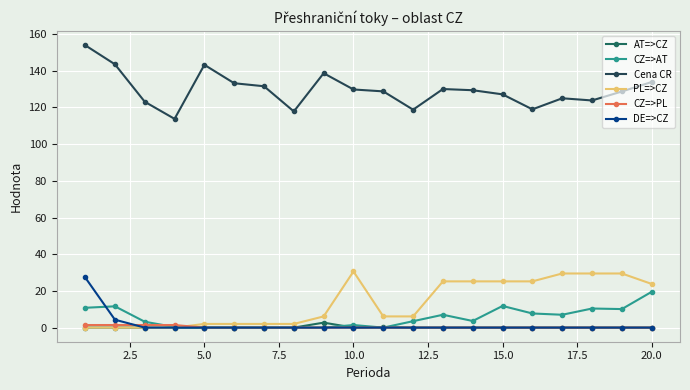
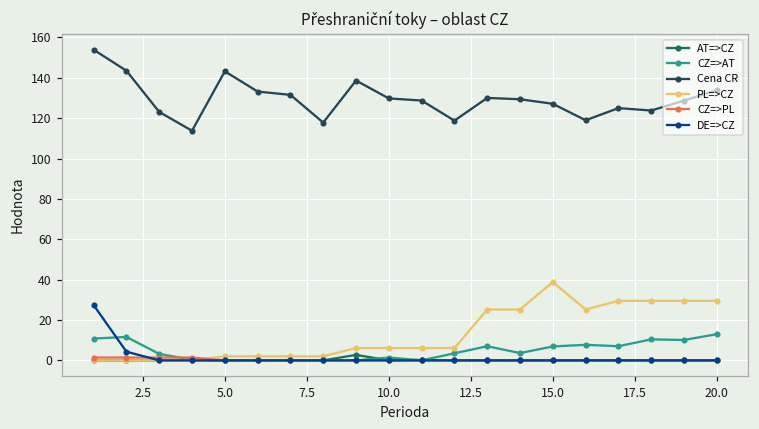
  {
    "CZ=>AT": {
      "10.0": 1,
-     "15.0": 12,
-     "20.0": 20
+     "15.0": 7,
+     "20.0": 13
    },
    "PL=>CZ": {
      "5.0": 2,
-     "10.0": 31,
-     "15.0": 25,
-     "20.0": 24
+     "10.0": 6,
+     "15.0": 39,
+     "20.0": 30
    }
  }
